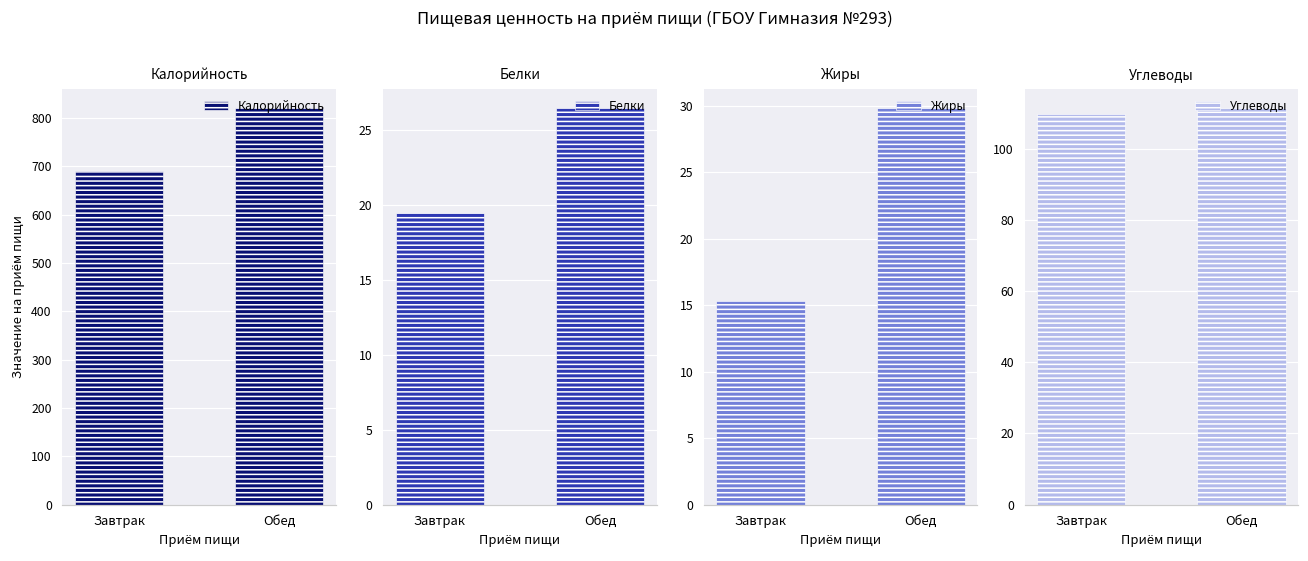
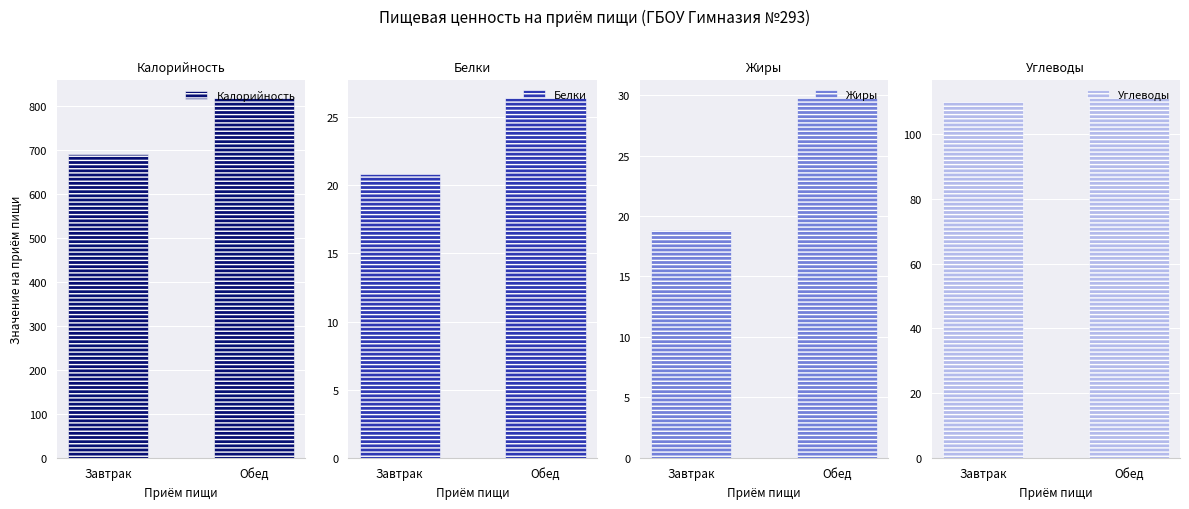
  {
    "Калорийность": {
      "Завтрак": 690,
      "Обед": 820
    },
    "Белки": {
-     "Завтрак": 19.5,
+     "Завтрак": 20.8,
      "Обед": 26.5
    },
    "Жиры": {
-     "Завтрак": 15.3,
+     "Завтрак": 18.8,
      "Обед": 29.8
    },
    "Углеводы": {
      "Завтрак": 110,
      "Обед": 111
    }
  }
